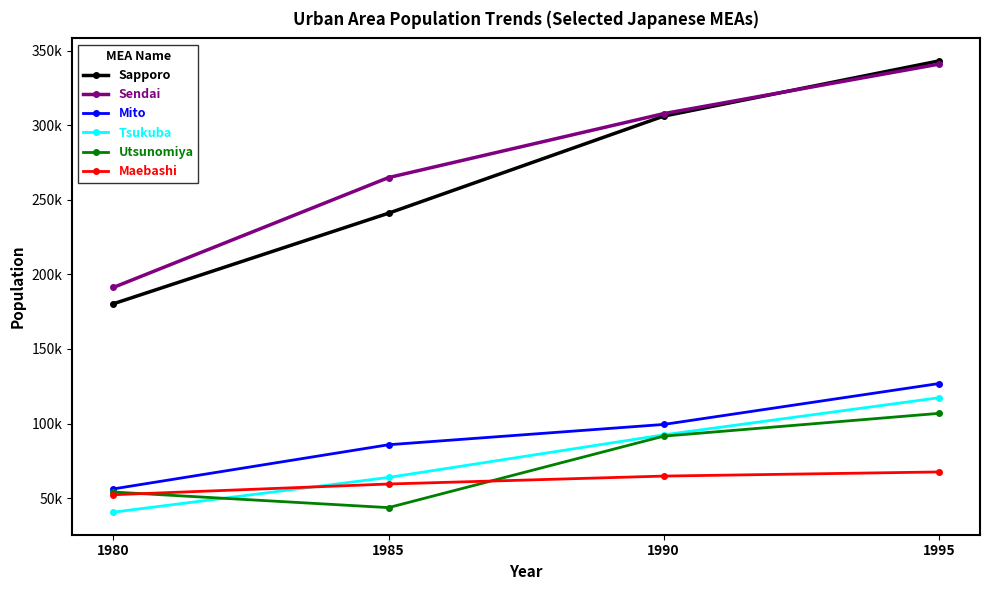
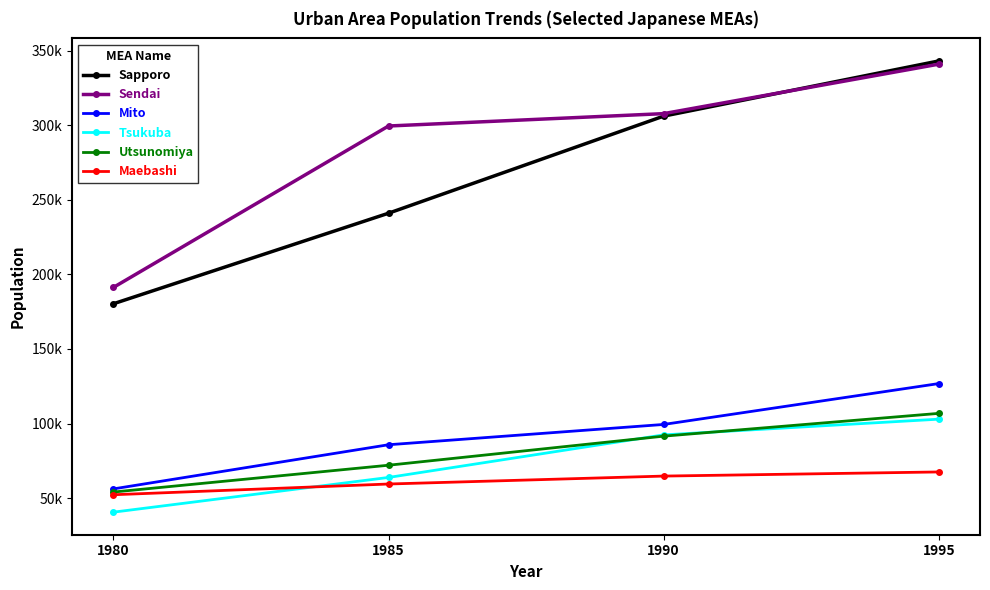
  {
    "Sapporo": {
      "1980": 180000,
      "1985": 241000,
      "1995": 343000
    },
    "Sendai": {
      "1980": 191000,
-     "1985": 265000,
+     "1985": 299000,
      "1995": 341000
    },
    "Mito": {
      "1980": 56000,
      "1985": 86000,
      "1990": 99000,
      "1995": 127000
    },
    "Tsukuba": {
      "1980": 41000,
      "1985": 64000,
-     "1995": 117000
+     "1995": 103000
    },
    "Utsunomiya": {
      "1980": 54000,
-     "1985": 44000,
+     "1985": 72000,
      "1995": 107000
    },
    "Maebashi": {
      "1980": 52000,
      "1985": 59000,
      "1990": 65000,
      "1995": 68000
    }
  }
